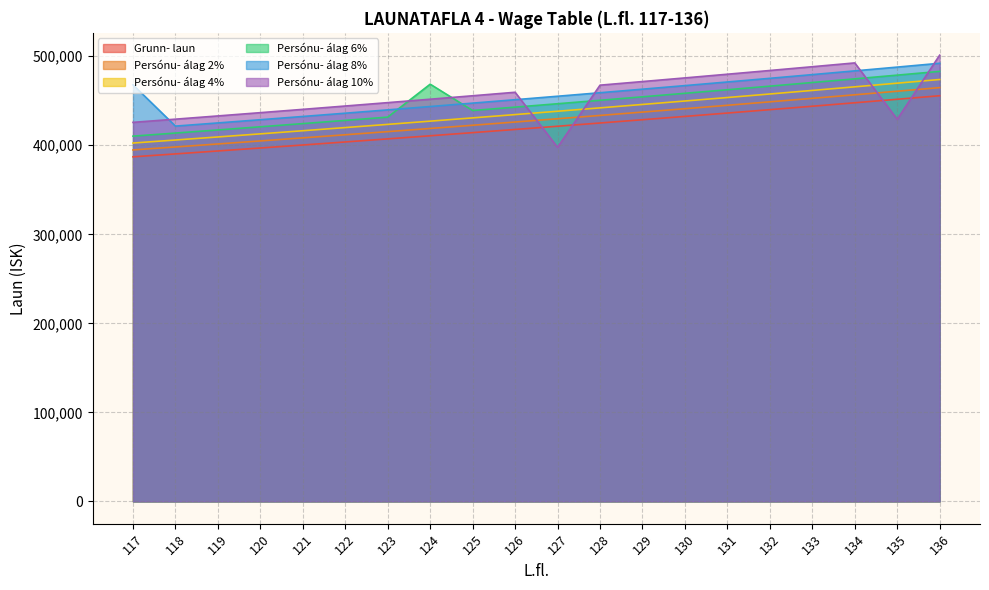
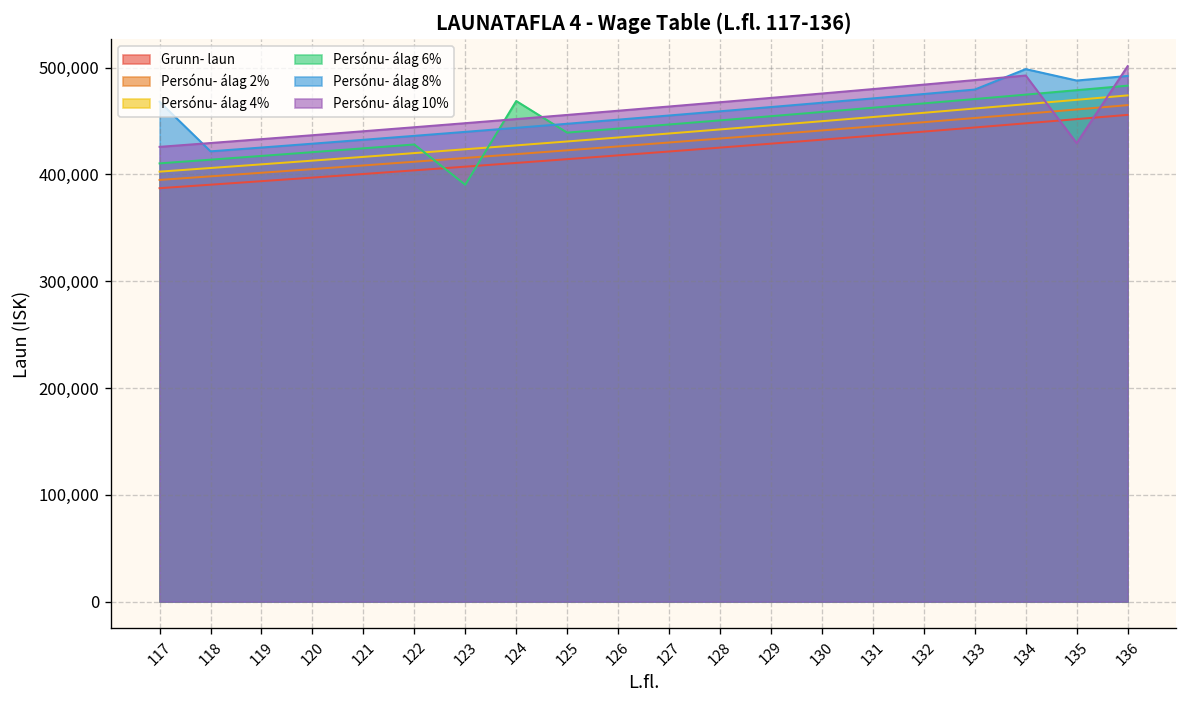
  {
    "Persónu- álag 4%": {
      "117": "400,000",
      "118": "410,000",
      "119": "410,000",
      "120": "410,000",
      "121": "420,000",
      "122": "420,000",
      "123": "420,000",
      "124": "430,000",
      "125": "430,000",
      "126": "430,000",
      "127": "440,000",
      "128": "440,000",
      "129": "450,000",
      "130": "450,000",
      "131": "450,000",
      "132": "460,000",
      "133": "460,000",
      "134": "470,000",
      "135": "470,000",
      "136": "470,000"
    },
    "Persónu- álag 6%": {
      "117": "410,000",
      "118": "410,000",
      "119": "420,000",
      "120": "420,000",
      "121": "420,000",
      "122": "430,000",
-     "123": "430,000",
+     "123": "390,000",
      "124": "470,000",
      "125": "440,000",
      "126": "440,000",
      "127": "450,000",
      "128": "450,000",
      "129": "450,000",
      "130": "460,000",
      "131": "460,000",
      "132": "470,000",
      "133": "470,000",
      "134": "470,000",
      "135": "480,000",
      "136": "480,000"
    },
    "Persónu- álag 8%": {
      "118": "420,000",
      "119": "430,000",
      "120": "430,000",
      "121": "430,000",
      "122": "440,000",
      "123": "440,000",
      "124": "440,000",
      "125": "450,000",
      "126": "450,000",
      "127": "460,000",
      "128": "460,000",
      "129": "460,000",
      "130": "470,000",
      "131": "470,000",
      "132": "480,000",
      "133": "480,000",
-     "134": "480,000",
+     "134": "500,000",
      "135": "490,000",
      "136": "490,000"
    },
    "Persónu- álag 10%": {
      "117": "430,000",
      "118": "430,000",
      "119": "430,000",
      "120": "440,000",
      "121": "440,000",
      "122": "440,000",
      "123": "450,000",
      "124": "450,000",
      "125": "460,000",
      "126": "460,000",
-     "127": "400,000",
+     "127": "460,000",
      "128": "470,000",
      "129": "470,000",
      "130": "480,000",
      "131": "480,000",
      "132": "480,000",
      "133": "490,000",
      "134": "490,000",
      "135": "430,000",
      "136": "500,000"
    }
  }
